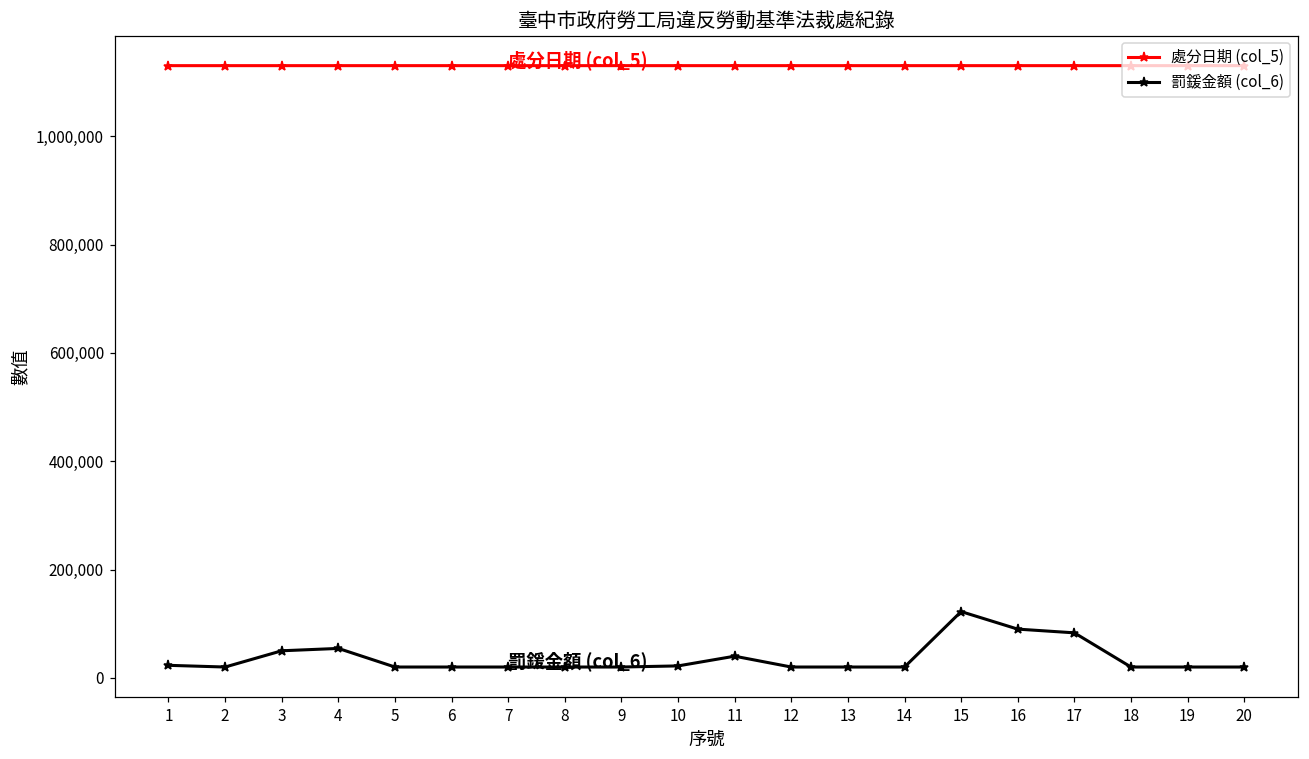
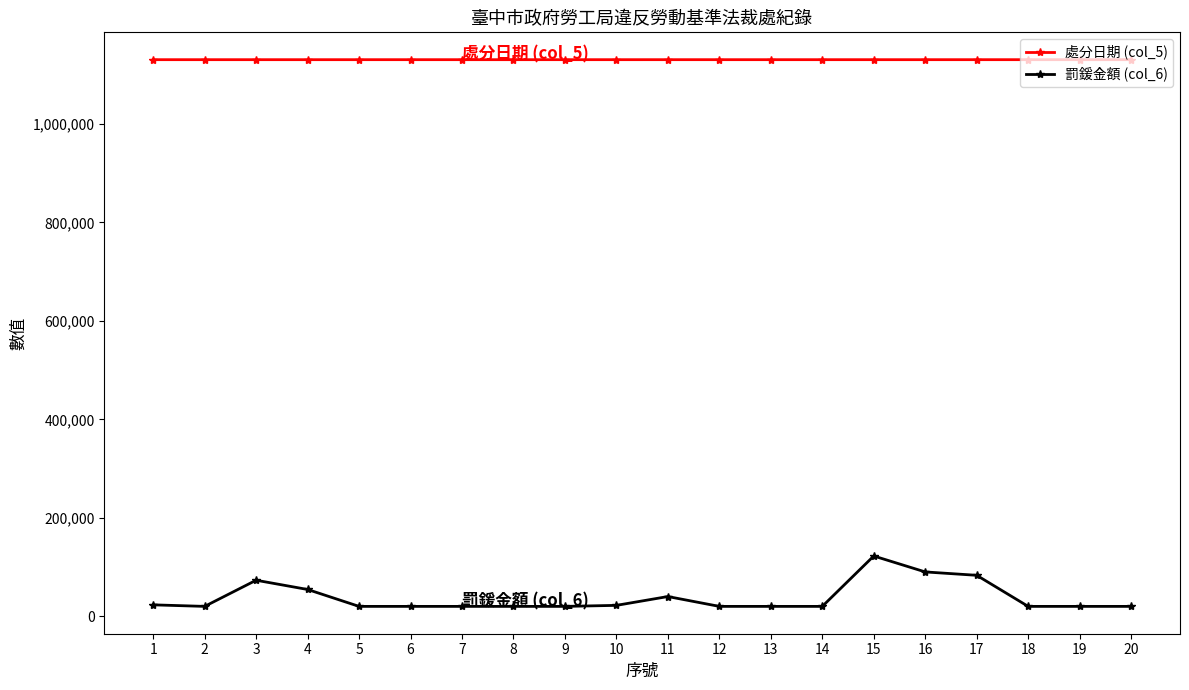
  {
    "處分日期 (col_5)": {
      "1": "1,130,000",
      "2": "1,130,000",
      "3": "1,130,000",
      "4": "1,130,000",
      "5": "1,130,000",
      "6": "1,130,000",
      "10": "1,130,000",
      "11": "1,130,000",
      "12": "1,130,000",
      "13": "1,130,000",
      "14": "1,130,000",
      "15": "1,130,000",
      "16": "1,130,000",
      "17": "1,130,000"
    },
    "罰鍰金額 (col_6)": {
      "1": "20,000",
      "2": "20,000",
-     "3": "50,000",
+     "3": "70,000",
      "4": "50,000",
      "5": "20,000",
      "6": "20,000",
      "10": "20,000",
      "11": "40,000",
      "12": "20,000",
      "13": "20,000",
      "14": "20,000",
      "15": "120,000",
      "16": "90,000",
      "17": "80,000",
      "18": "20,000",
      "19": "20,000",
      "20": "20,000"
    }
  }
